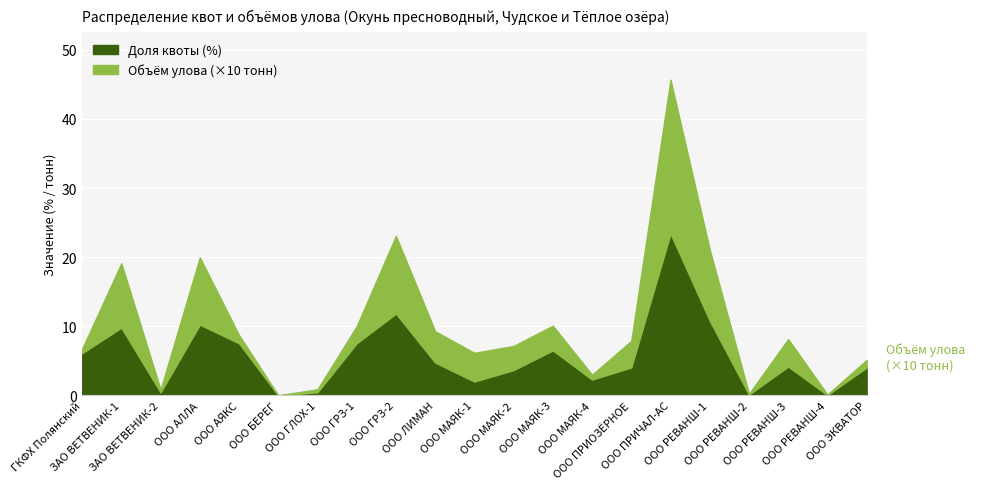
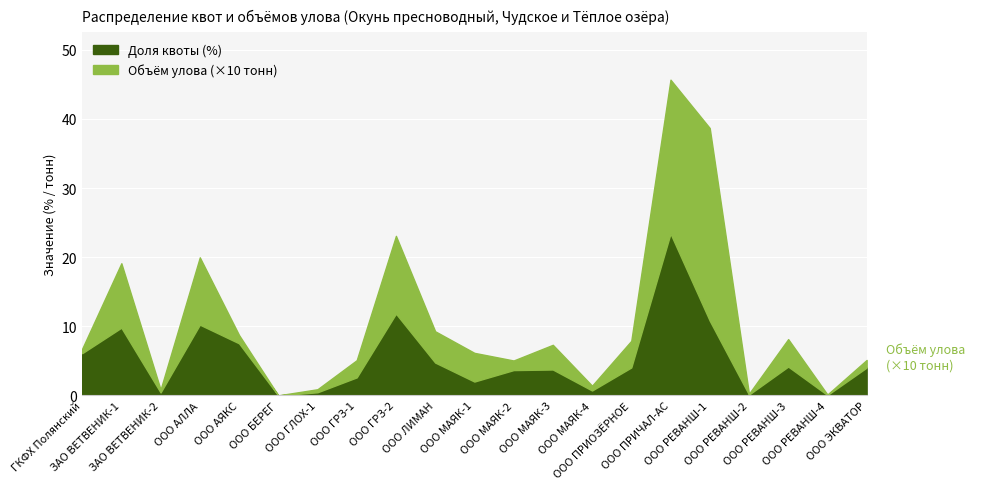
  {
    "Доля квоты (%)": {
      "ГКФХ Полянский": 6,
      "ЗАО ВЕТВЕНИК-1": 10,
      "ЗАО ВЕТВЕНИК-2": 0,
      "ООО АЛЛА": 10,
      "ООО АЯКС": 8,
      "ООО ГЛОХ-1": 0,
-     "ООО ГРЗ-1": 8,
+     "ООО ГРЗ-1": 3,
      "ООО ГРЗ-2": 12,
      "ООО ЛИМАН": 5,
      "ООО МАЯК-1": 2,
      "ООО МАЯК-2": 4,
-     "ООО МАЯК-3": 7,
-     "ООО МАЯК-4": 2,
+     "ООО МАЯК-3": 4,
+     "ООО МАЯК-4": 1,
      "ООО ПРИОЗЁРНОЕ": 4,
      "ООО ПРИЧАЛ-АС": 23,
      "ООО РЕВАНШ-1": 11,
      "ООО РЕВАНШ-3": 4
    },
    "Объём улова (×10 тонн)": {
      "ГКФХ Полянский": 1,
      "ЗАО ВЕТВЕНИК-1": 9,
      "ЗАО ВЕТВЕНИК-2": 0,
      "ООО АЛЛА": 10,
      "ООО АЯКС": 1,
      "ООО ГЛОХ-1": 0,
      "ООО ГРЗ-1": 2,
      "ООО ГРЗ-2": 11,
      "ООО ЛИМАН": 5,
      "ООО МАЯК-1": 4,
-     "ООО МАЯК-2": 3,
+     "ООО МАЯК-2": 1,
      "ООО МАЯК-3": 4,
      "ООО МАЯК-4": 1,
      "ООО ПРИОЗЁРНОЕ": 4,
      "ООО ПРИЧАЛ-АС": 22,
-     "ООО РЕВАНШ-1": 10,
+     "ООО РЕВАНШ-1": 28,
      "ООО РЕВАНШ-3": 4
    }
  }
